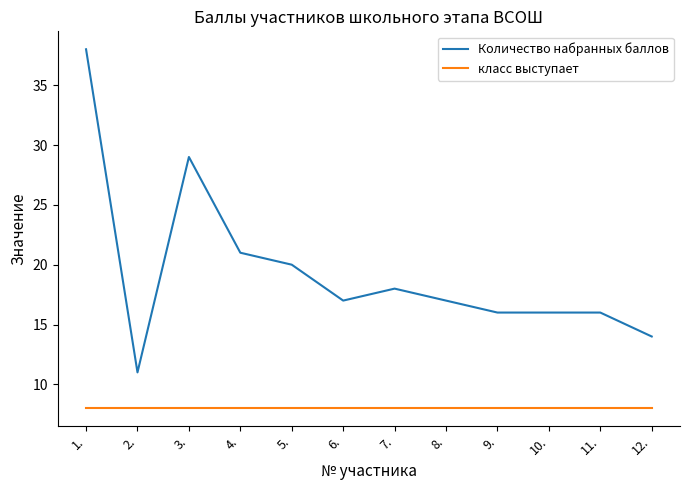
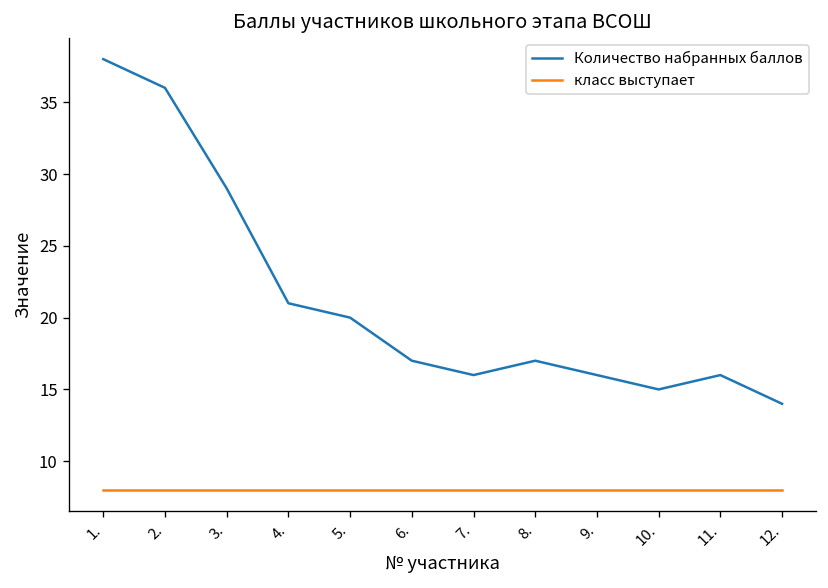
  {
    "Количество набранных баллов": {
      "1.": 38,
-     "2.": 11,
+     "2.": 36,
      "3.": 29,
      "4.": 21,
      "5.": 20,
      "6.": 17,
-     "7.": 18,
+     "7.": 16,
      "8.": 17,
      "9.": 16,
-     "10.": 16,
+     "10.": 15,
      "11.": 16,
      "12.": 14
    },
    "класс выступает": {
      "1.": 8,
      "2.": 8,
      "3.": 8,
      "4.": 8,
      "5.": 8,
      "6.": 8,
      "7.": 8,
      "8.": 8,
      "9.": 8,
      "10.": 8,
      "11.": 8,
      "12.": 8
    }
  }
